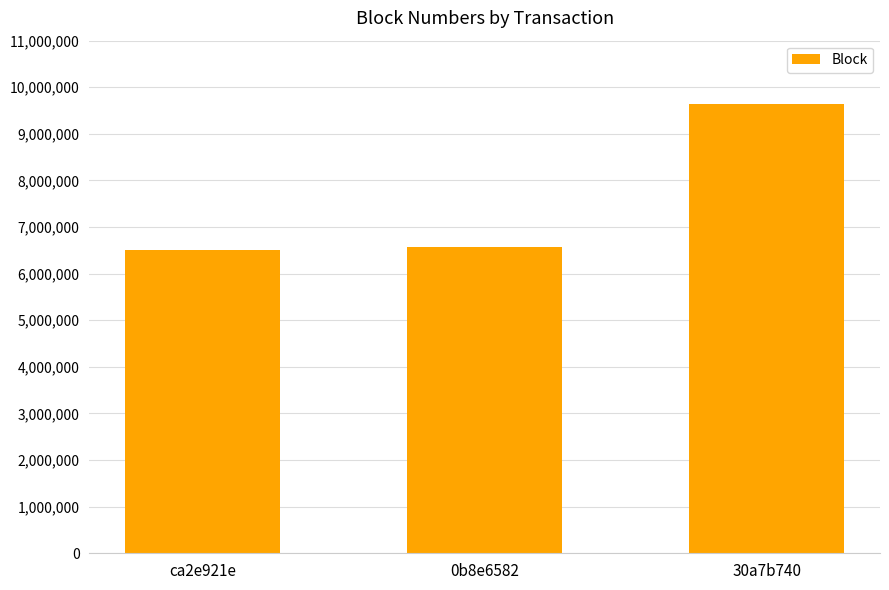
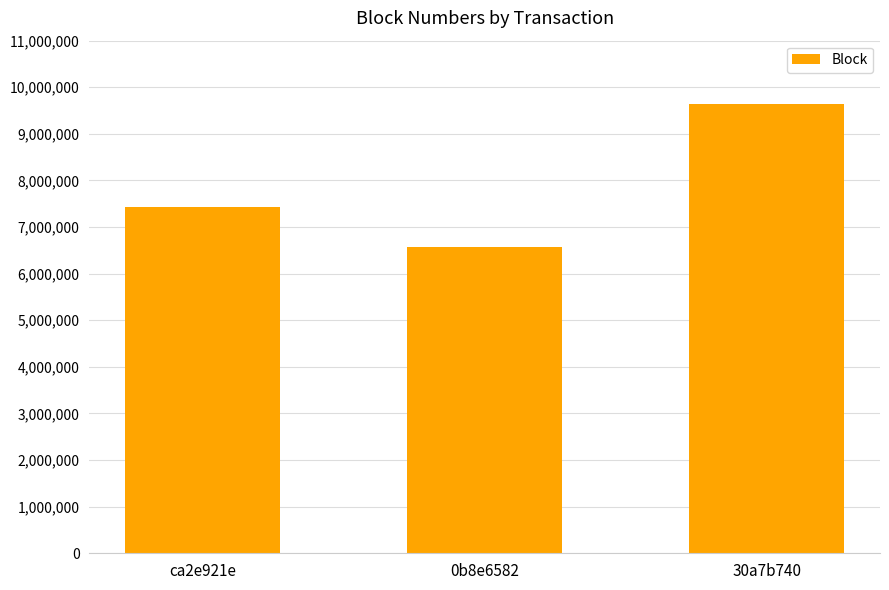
  {
-   "ca2e921e": "6,500,000",
+   "ca2e921e": "7,400,000",
    "0b8e6582": "6,600,000",
    "30a7b740": "9,600,000"
  }
